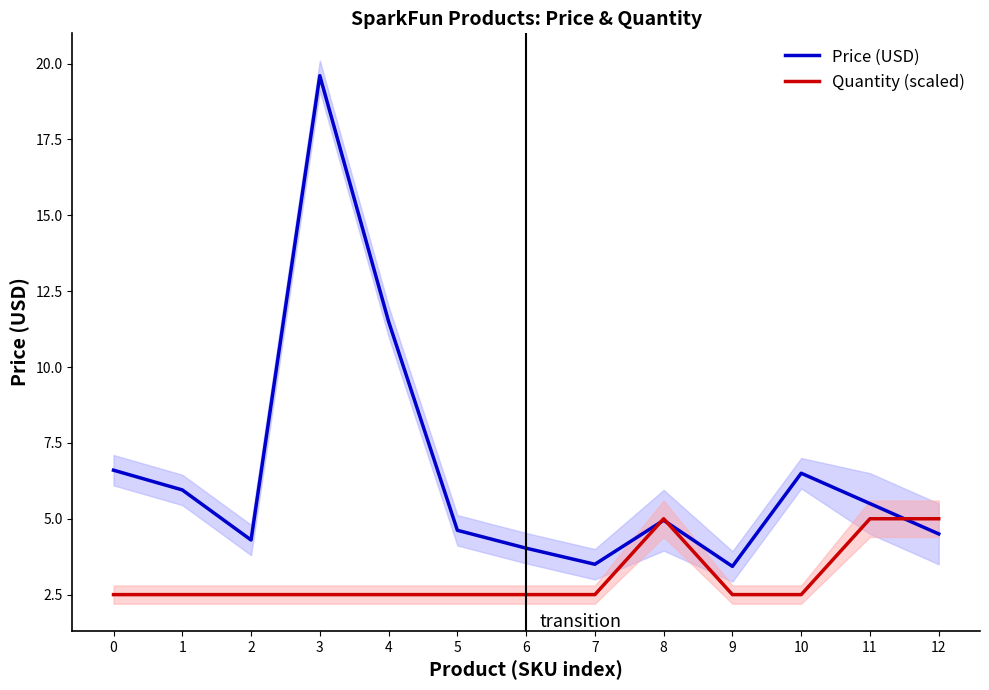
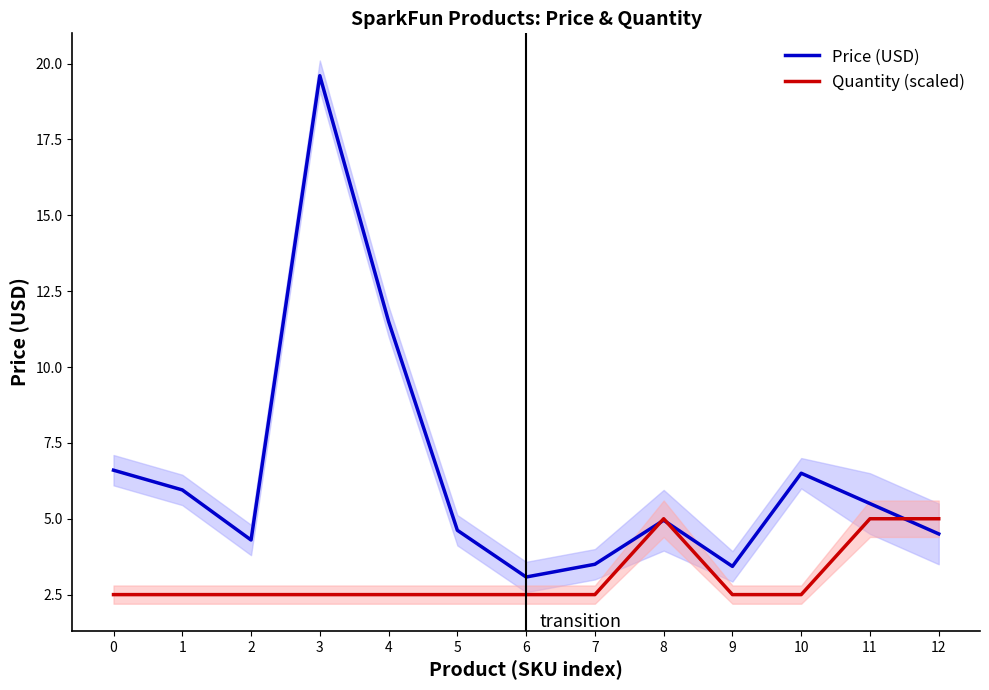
  {
    "Price (USD)": {
      "0": 6.6,
      "1": 6.0,
      "2": 4.3,
      "3": 19.6,
      "4": 11.5,
      "5": 4.6,
-     "6": 4.0,
+     "6": 3.1,
      "7": 3.5,
      "9": 3.4,
      "10": 6.5,
      "11": 5.5,
      "12": 4.5
    },
    "Quantity (scaled)": {
      "0": 2.5,
      "1": 2.5,
      "2": 2.5,
      "3": 2.5,
      "4": 2.5,
      "5": 2.5,
      "6": 2.5,
      "7": 2.5,
      "9": 2.5,
      "10": 2.5,
      "11": 5.0,
      "12": 5.0
    }
  }
